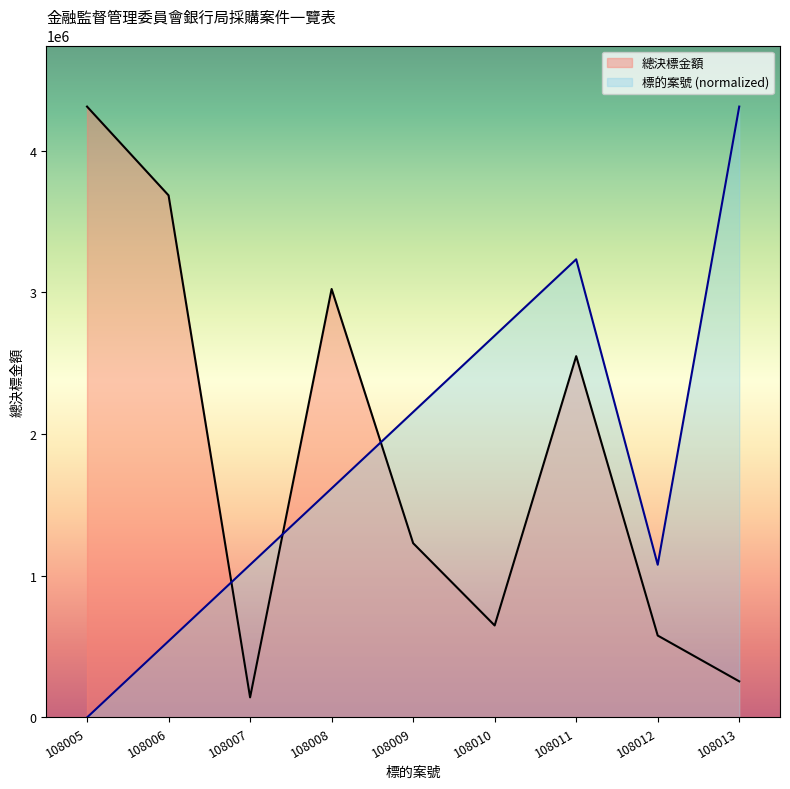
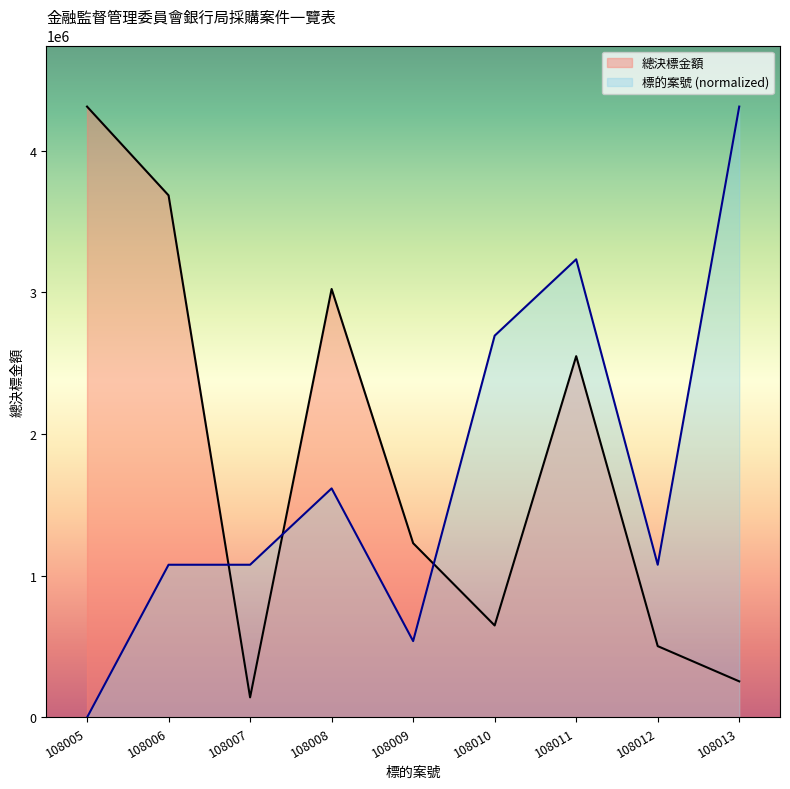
  {
    "總決標金額": {
      "108005": 4310000,
      "108006": 3680000,
      "108007": 140000,
      "108008": 3020000,
      "108009": 1230000,
      "108010": 650000,
      "108011": 2550000,
-     "108012": 580000,
+     "108012": 500000,
      "108013": 250000
    },
    "標的案號 (normalized)": {
      "108005": 0,
-     "108006": 540000,
+     "108006": 1080000,
      "108007": 1080000,
      "108008": 1620000,
-     "108009": 2160000,
+     "108009": 540000,
      "108010": 2690000,
      "108011": 3230000,
      "108012": 1080000,
      "108013": 4310000
    }
  }
